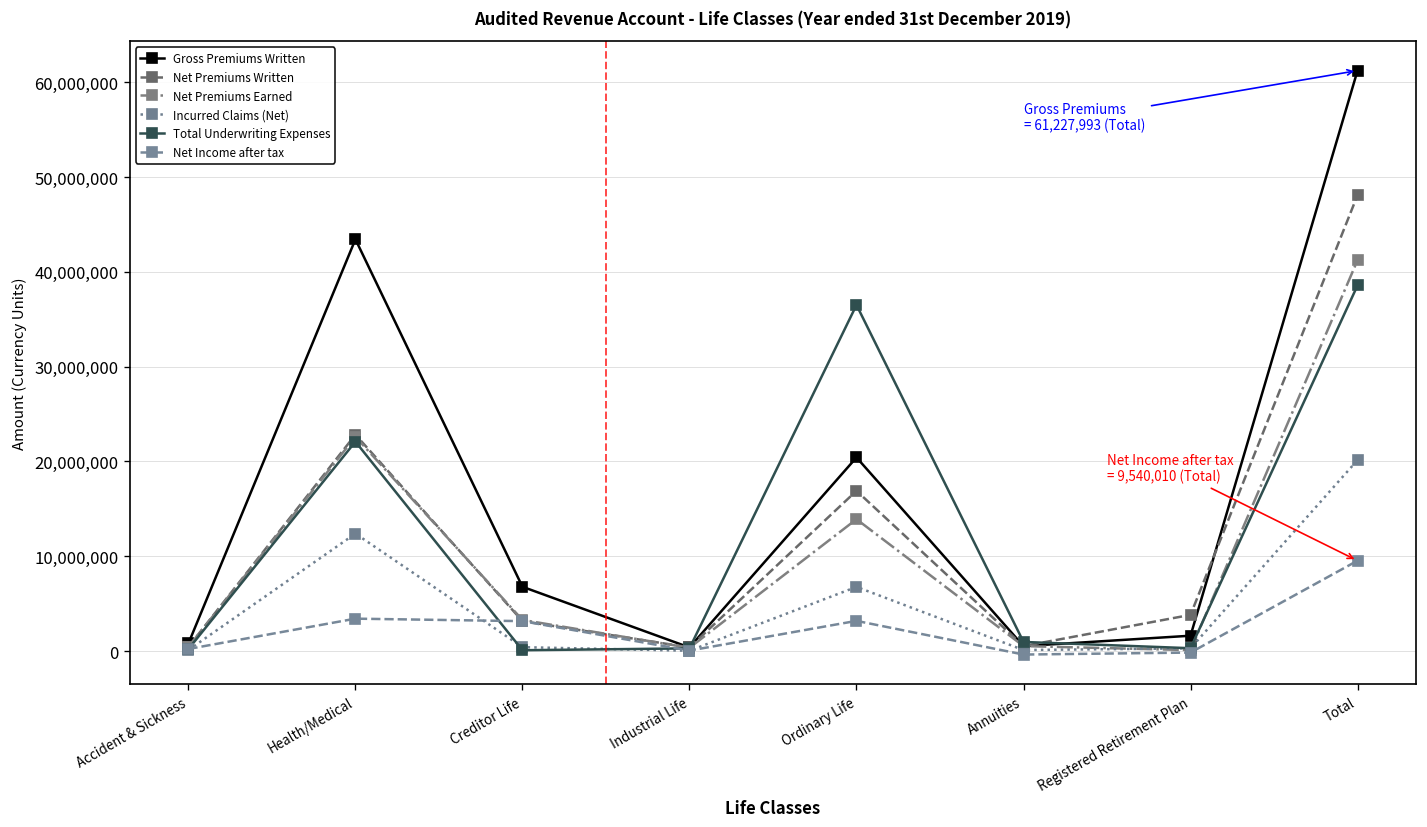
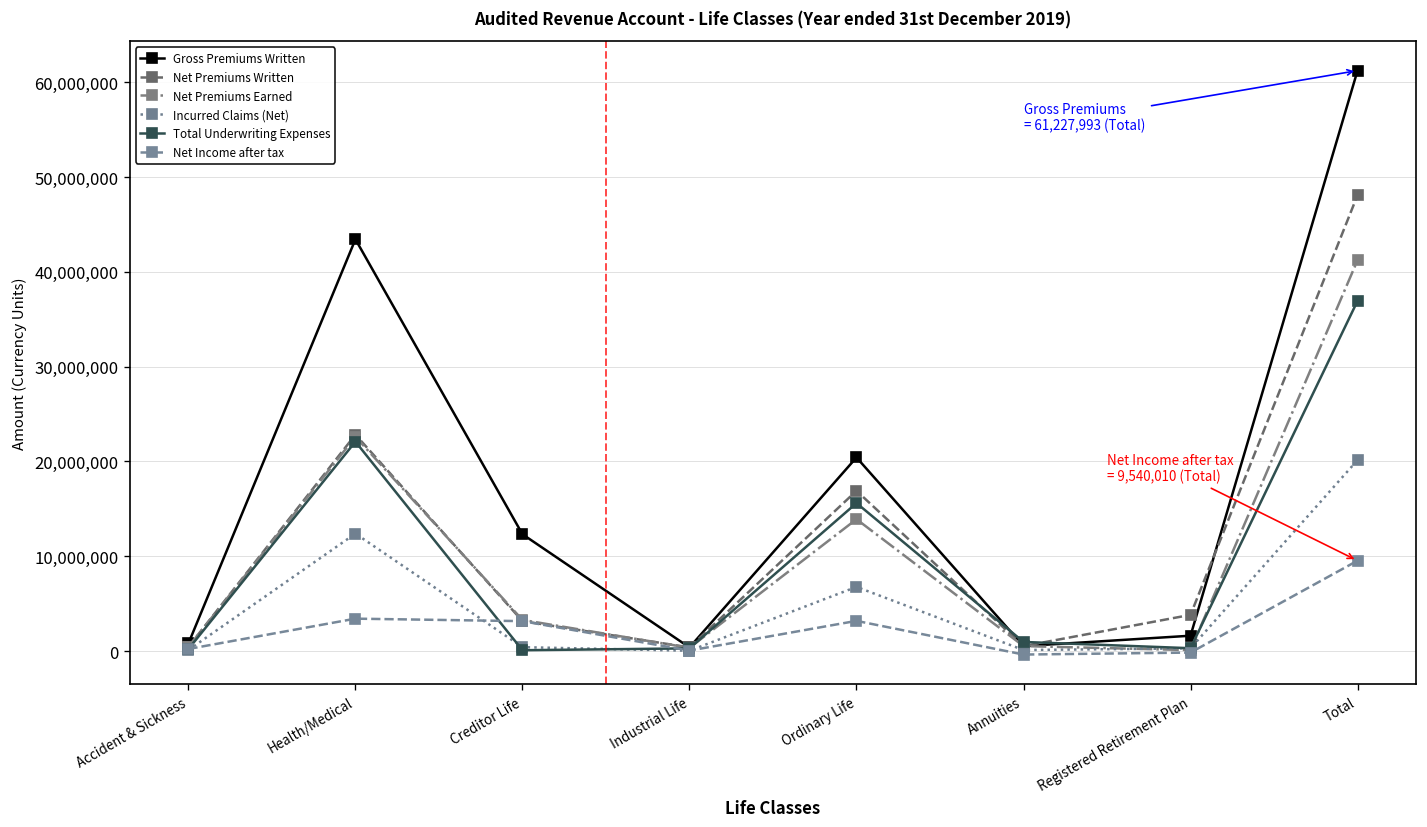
  {
    "Gross Premiums Written": {
      "Accident & Sickness": "1,000,000",
      "Health/Medical": "43,000,000",
-     "Creditor Life": "7,000,000",
+     "Creditor Life": "12,000,000",
      "Ordinary Life": "20,000,000",
      "Registered Retirement Plan": "2,000,000"
    },
    "Total Underwriting Expenses": {
      "Health/Medical": "22,000,000",
      "Creditor Life": "0",
-     "Ordinary Life": "37,000,000",
+     "Ordinary Life": "16,000,000",
      "Annuities": "1,000,000",
-     "Total": "39,000,000"
+     "Total": "37,000,000"
    }
  }
